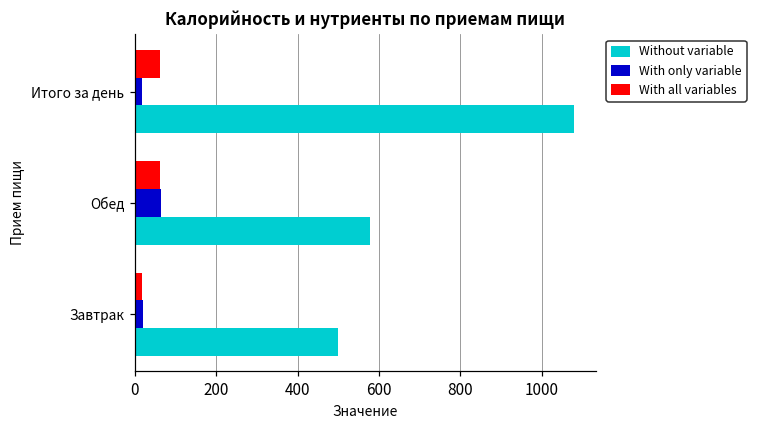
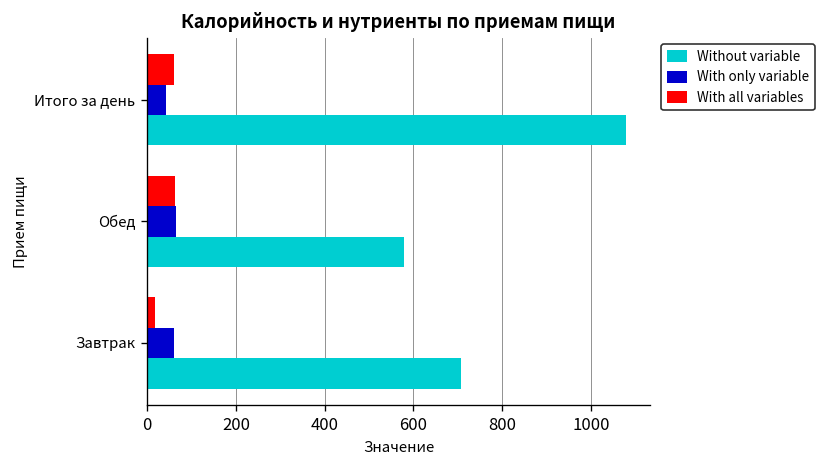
  {
    "Without variable": {
      "Итого за день": 1080,
      "Обед": 580,
-     "Завтрак": 500
+     "Завтрак": 710
    },
    "With only variable": {
-     "Итого за день": 20,
+     "Итого за день": 40,
      "Обед": 60,
-     "Завтрак": 20
+     "Завтрак": 60
    },
    "With all variables": {
      "Итого за день": 60,
      "Обед": 60,
      "Завтрак": 20
    }
  }
